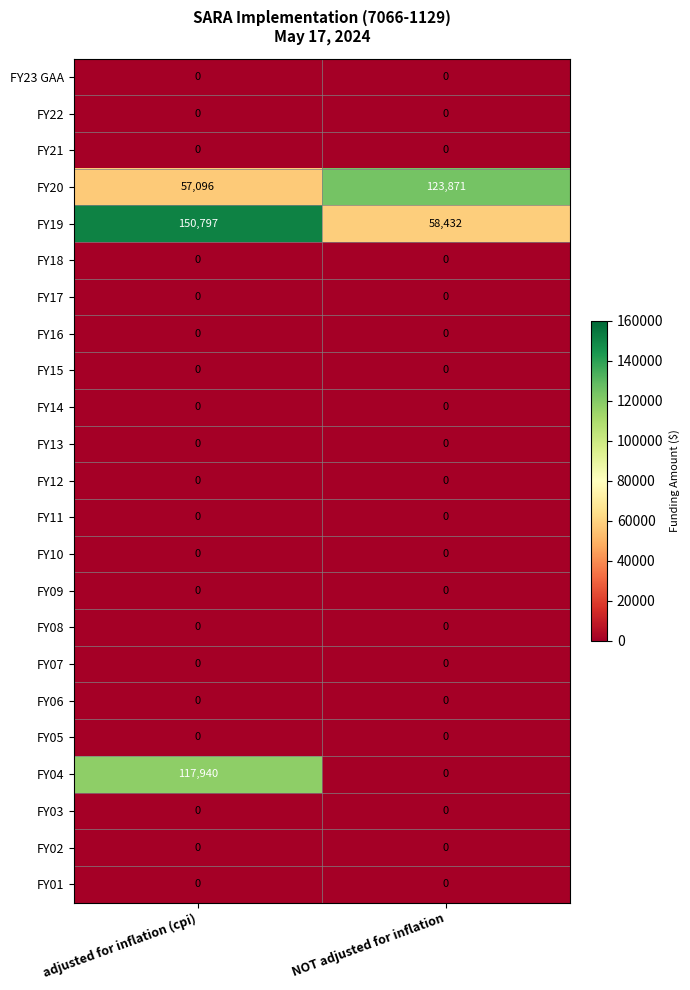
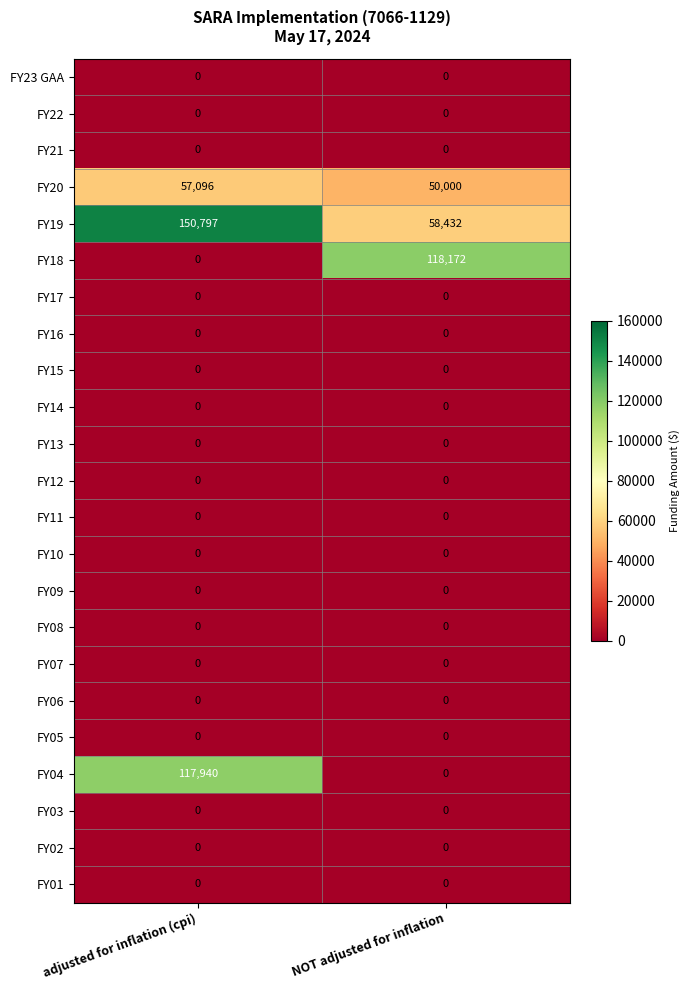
  {
    "FY23 GAA": {
      "adjusted for inflation (cpi)": "0",
      "NOT adjusted for inflation": "0"
    },
    "FY22": {
      "adjusted for inflation (cpi)": "0",
      "NOT adjusted for inflation": "0"
    },
    "FY21": {
      "adjusted for inflation (cpi)": "0",
      "NOT adjusted for inflation": "0"
    },
    "FY20": {
      "adjusted for inflation (cpi)": "57,096",
-     "NOT adjusted for inflation": "123,871"
+     "NOT adjusted for inflation": "50,000"
    },
    "FY19": {
      "adjusted for inflation (cpi)": "150,797",
      "NOT adjusted for inflation": "58,432"
    },
    "FY18": {
      "adjusted for inflation (cpi)": "0",
-     "NOT adjusted for inflation": "0"
+     "NOT adjusted for inflation": "118,172"
    },
    "FY17": {
      "adjusted for inflation (cpi)": "0",
      "NOT adjusted for inflation": "0"
    },
    "FY16": {
      "adjusted for inflation (cpi)": "0",
      "NOT adjusted for inflation": "0"
    },
    "FY15": {
      "adjusted for inflation (cpi)": "0",
      "NOT adjusted for inflation": "0"
    },
    "FY14": {
      "adjusted for inflation (cpi)": "0",
      "NOT adjusted for inflation": "0"
    },
    "FY13": {
      "adjusted for inflation (cpi)": "0",
      "NOT adjusted for inflation": "0"
    },
    "FY12": {
      "adjusted for inflation (cpi)": "0",
      "NOT adjusted for inflation": "0"
    },
    "FY11": {
      "adjusted for inflation (cpi)": "0",
      "NOT adjusted for inflation": "0"
    },
    "FY10": {
      "adjusted for inflation (cpi)": "0",
      "NOT adjusted for inflation": "0"
    },
    "FY09": {
      "adjusted for inflation (cpi)": "0",
      "NOT adjusted for inflation": "0"
    },
    "FY08": {
      "adjusted for inflation (cpi)": "0",
      "NOT adjusted for inflation": "0"
    },
    "FY07": {
      "adjusted for inflation (cpi)": "0",
      "NOT adjusted for inflation": "0"
    },
    "FY06": {
      "adjusted for inflation (cpi)": "0",
      "NOT adjusted for inflation": "0"
    },
    "FY05": {
      "adjusted for inflation (cpi)": "0",
      "NOT adjusted for inflation": "0"
    },
    "FY04": {
      "adjusted for inflation (cpi)": "117,940",
      "NOT adjusted for inflation": "0"
    },
    "FY03": {
      "adjusted for inflation (cpi)": "0",
      "NOT adjusted for inflation": "0"
    },
    "FY02": {
      "adjusted for inflation (cpi)": "0",
      "NOT adjusted for inflation": "0"
    },
    "FY01": {
      "adjusted for inflation (cpi)": "0",
      "NOT adjusted for inflation": "0"
    }
  }
